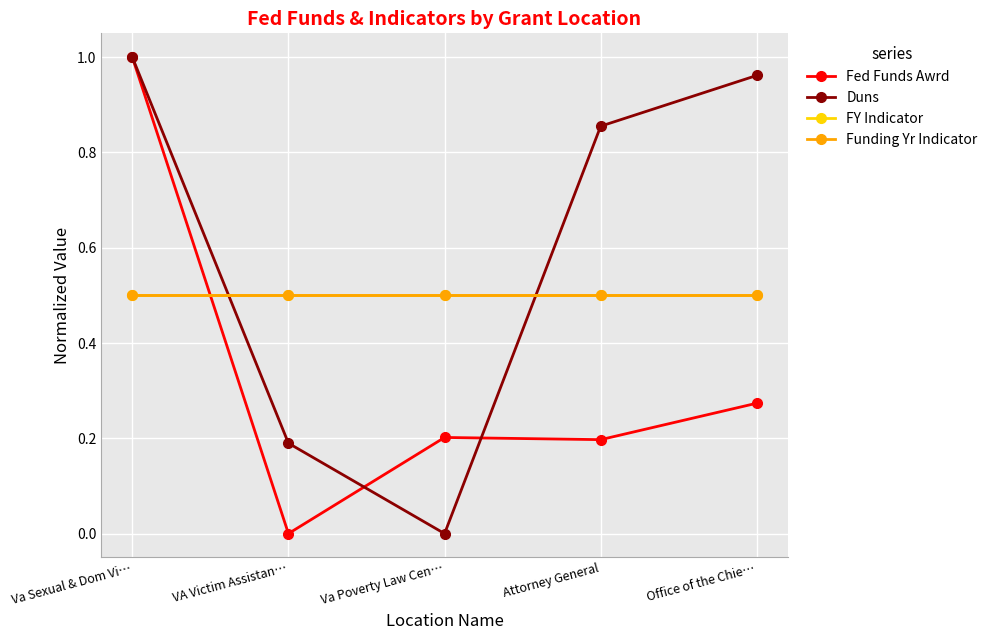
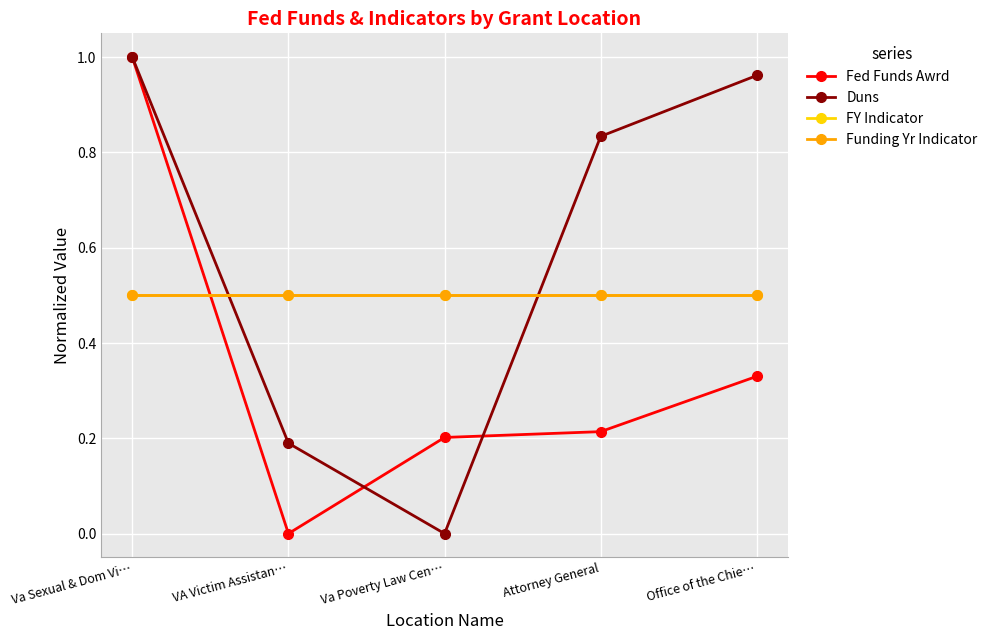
  {
    "Fed Funds Awrd": {
      "VA Victim Assistan…": 0.00,
      "Va Poverty Law Cen…": 0.20,
-     "Attorney General": 0.20,
-     "Office of the Chie…": 0.27
+     "Attorney General": 0.21,
+     "Office of the Chie…": 0.33
    },
    "Duns": {
      "VA Victim Assistan…": 0.19,
      "Va Poverty Law Cen…": 0.00,
-     "Attorney General": 0.86,
+     "Attorney General": 0.83,
      "Office of the Chie…": 0.96
    },
    "Funding Yr Indicator": {
      "Va Sexual & Dom Vi…": 0.50,
      "VA Victim Assistan…": 0.50,
      "Va Poverty Law Cen…": 0.50,
      "Attorney General": 0.50,
      "Office of the Chie…": 0.50
    }
  }
